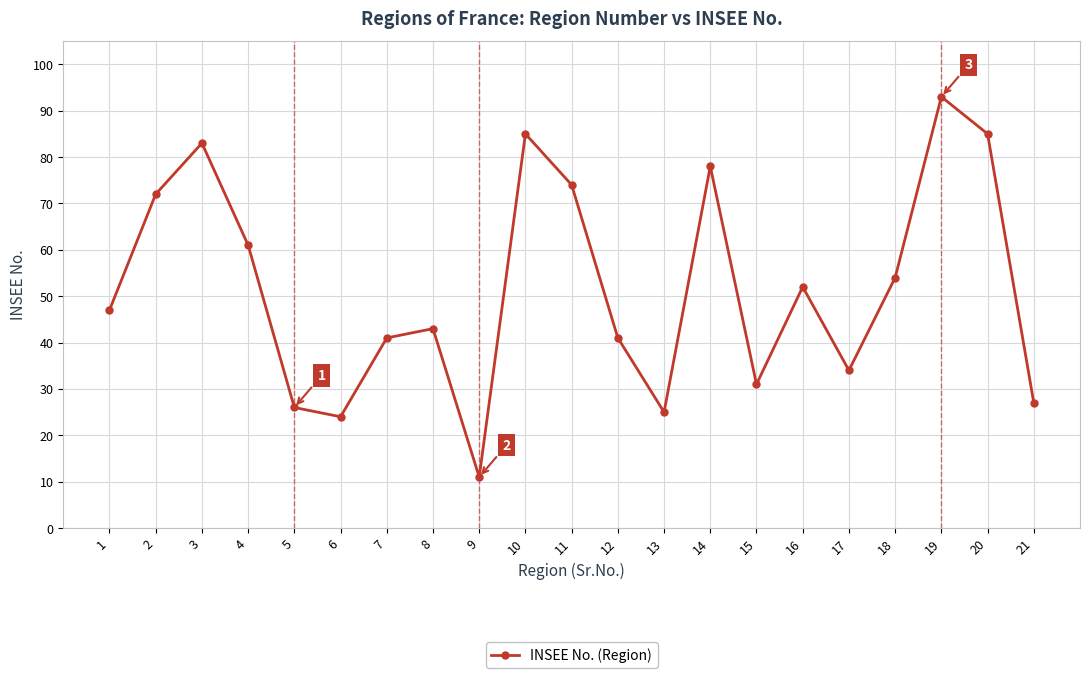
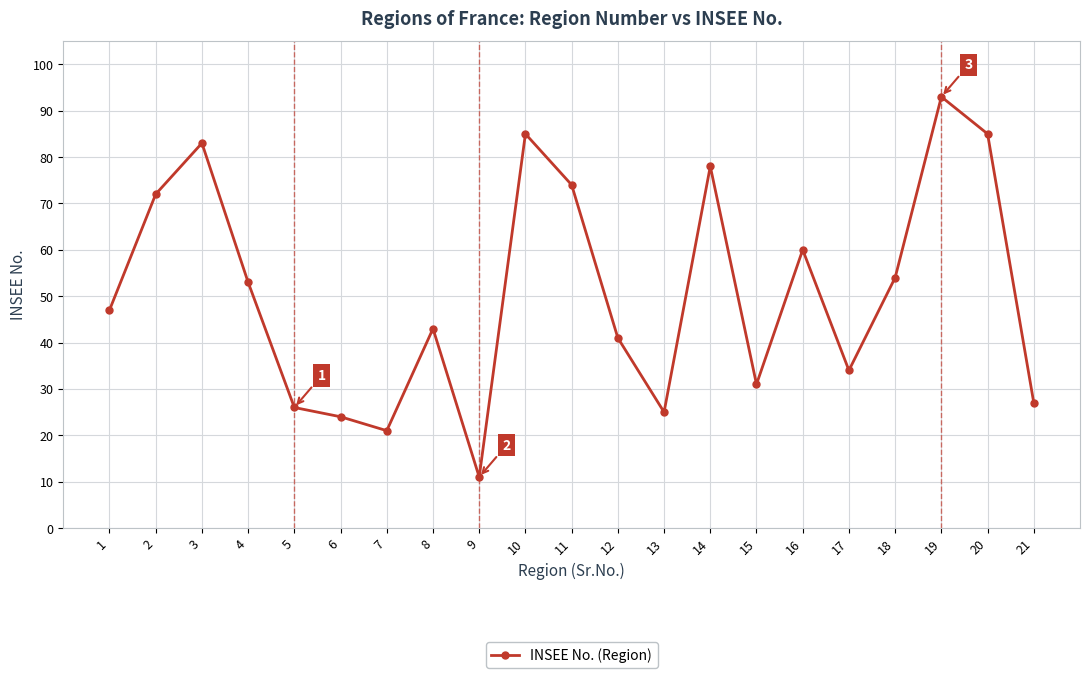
  {
    "1": 47,
    "2": 72,
    "3": 83,
-   "4": 61,
+   "4": 53,
    "5": 26,
    "6": 24,
-   "7": 41,
+   "7": 21,
    "8": 43,
    "9": 11,
    "10": 85,
    "11": 74,
    "12": 41,
    "13": 25,
    "14": 78,
    "15": 31,
-   "16": 52,
+   "16": 60,
    "17": 34,
    "18": 54,
    "19": 93,
    "20": 85,
    "21": 27
  }
